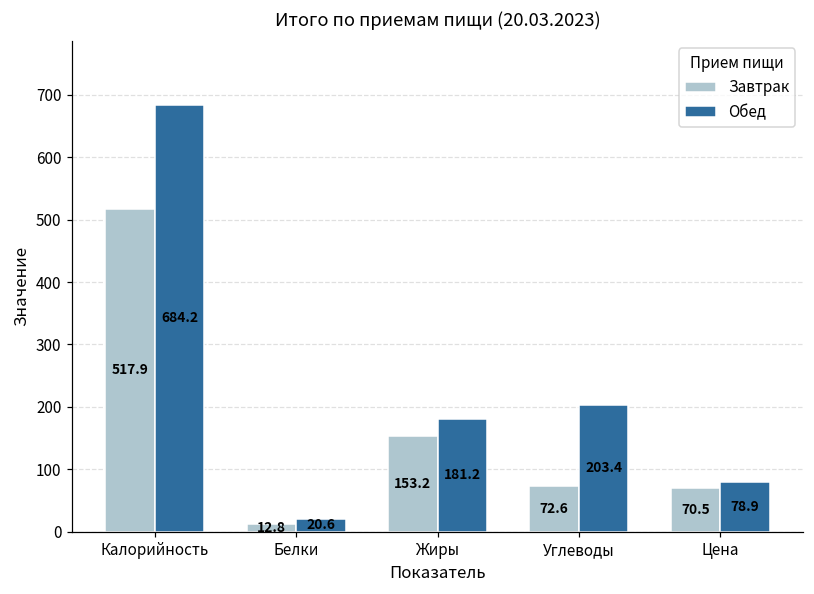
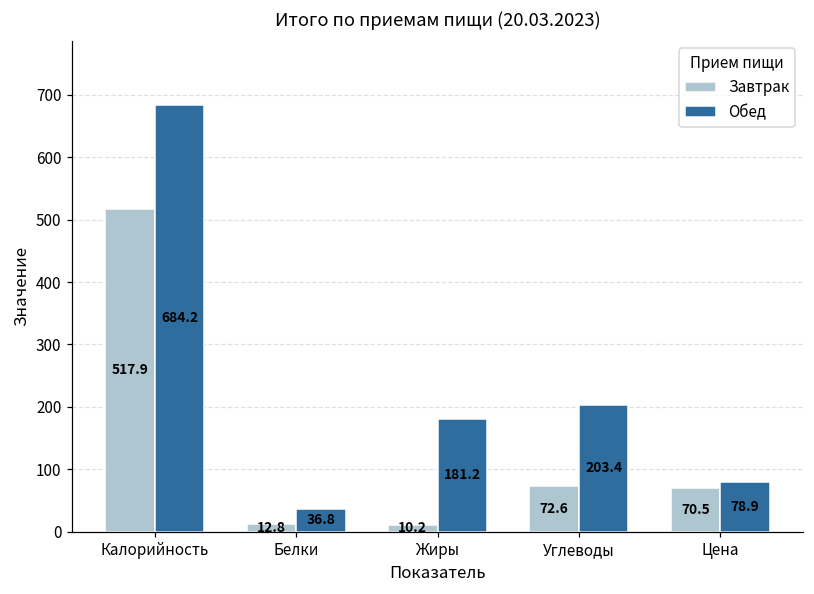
  {
    "Завтрак": {
      "Калорийность": 517.9,
      "Белки": 12.8,
-     "Жиры": 153.2,
+     "Жиры": 10.2,
      "Углеводы": 72.6,
      "Цена": 70.5
    },
    "Обед": {
      "Калорийность": 684.2,
-     "Белки": 20.6,
+     "Белки": 36.8,
      "Жиры": 181.2,
      "Углеводы": 203.4,
      "Цена": 78.9
    }
  }
